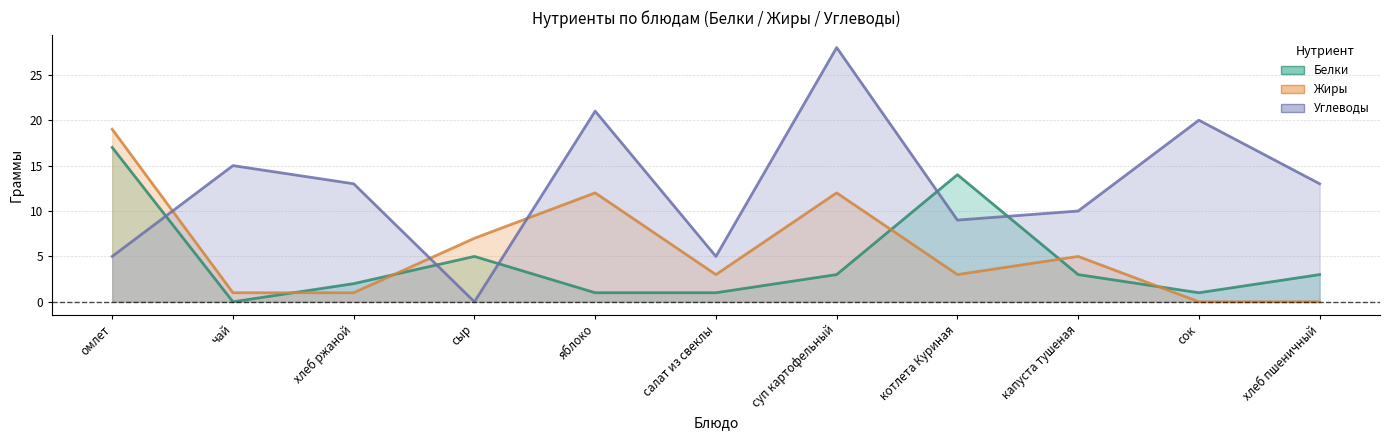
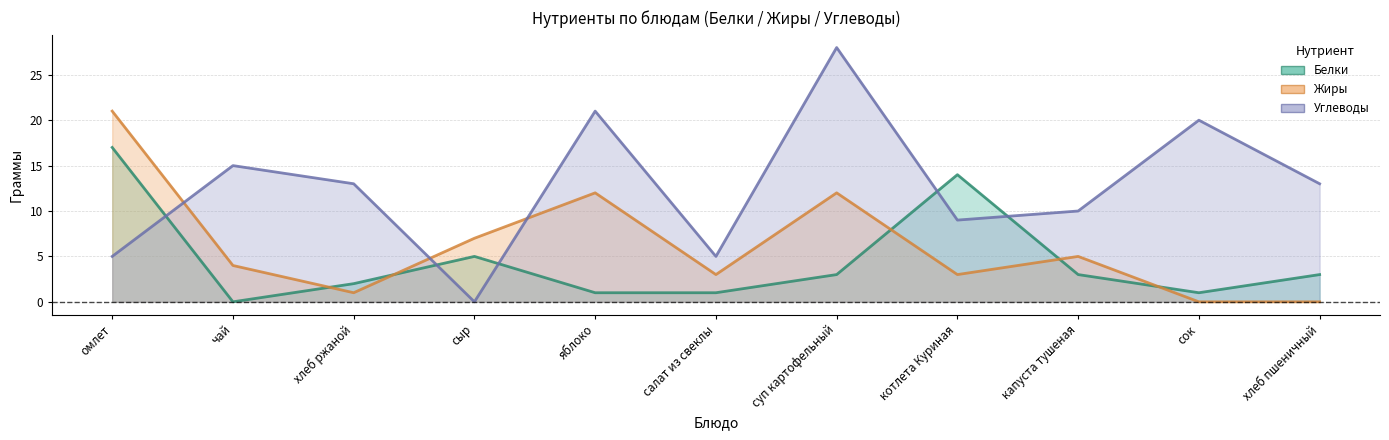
  {
    "Жиры": {
-     "омлет": 19,
-     "чай": 1,
+     "омлет": 21,
+     "чай": 4,
      "хлеб ржаной": 1,
      "сыр": 7,
      "яблоко": 12,
      "салат из свеклы": 3,
      "суп картофельный": 12,
      "котлета Куриная": 3,
      "капуста тушеная": 5,
      "сок": 0,
      "хлеб пшеничный": 0
    }
  }
